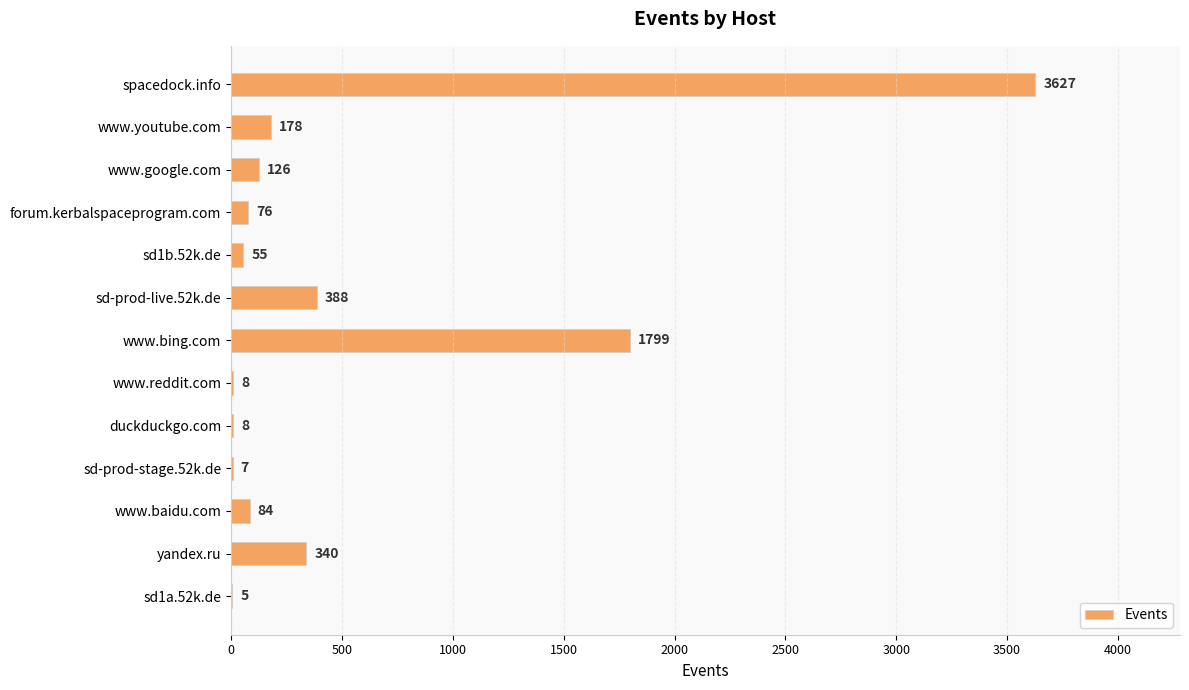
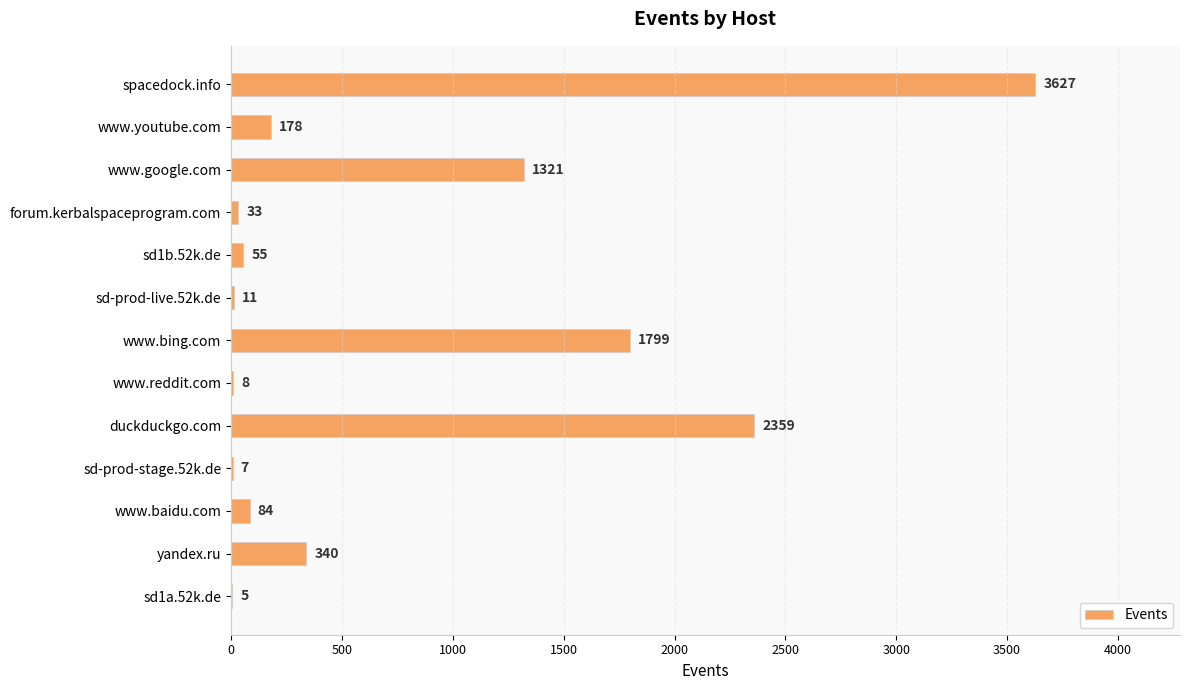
  {
    "spacedock.info": 3627,
    "www.youtube.com": 178,
-   "www.google.com": 126,
-   "forum.kerbalspaceprogram.com": 76,
+   "www.google.com": 1321,
+   "forum.kerbalspaceprogram.com": 33,
    "sd1b.52k.de": 55,
-   "sd-prod-live.52k.de": 388,
+   "sd-prod-live.52k.de": 11,
    "www.bing.com": 1799,
    "www.reddit.com": 8,
-   "duckduckgo.com": 8,
+   "duckduckgo.com": 2359,
    "sd-prod-stage.52k.de": 7,
    "www.baidu.com": 84,
    "yandex.ru": 340,
    "sd1a.52k.de": 5
  }
